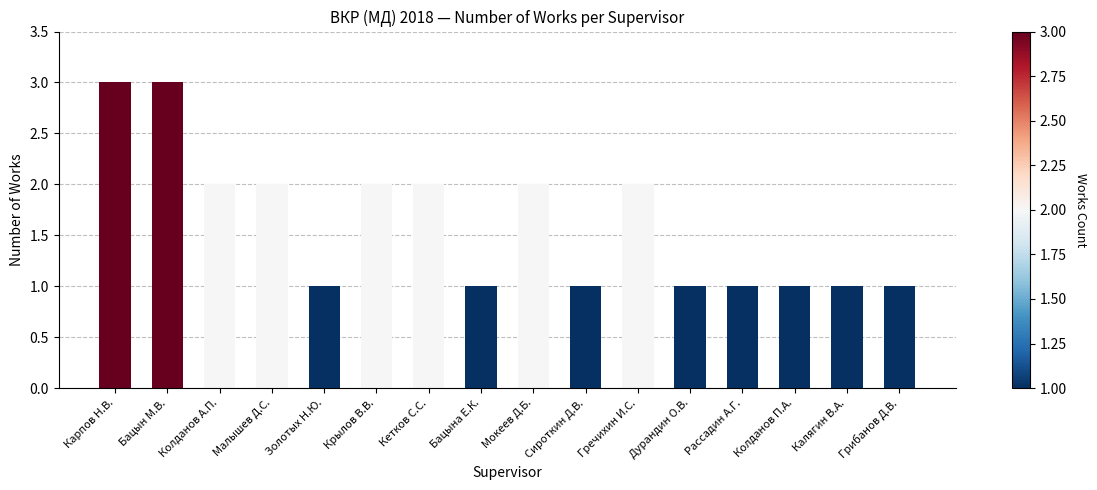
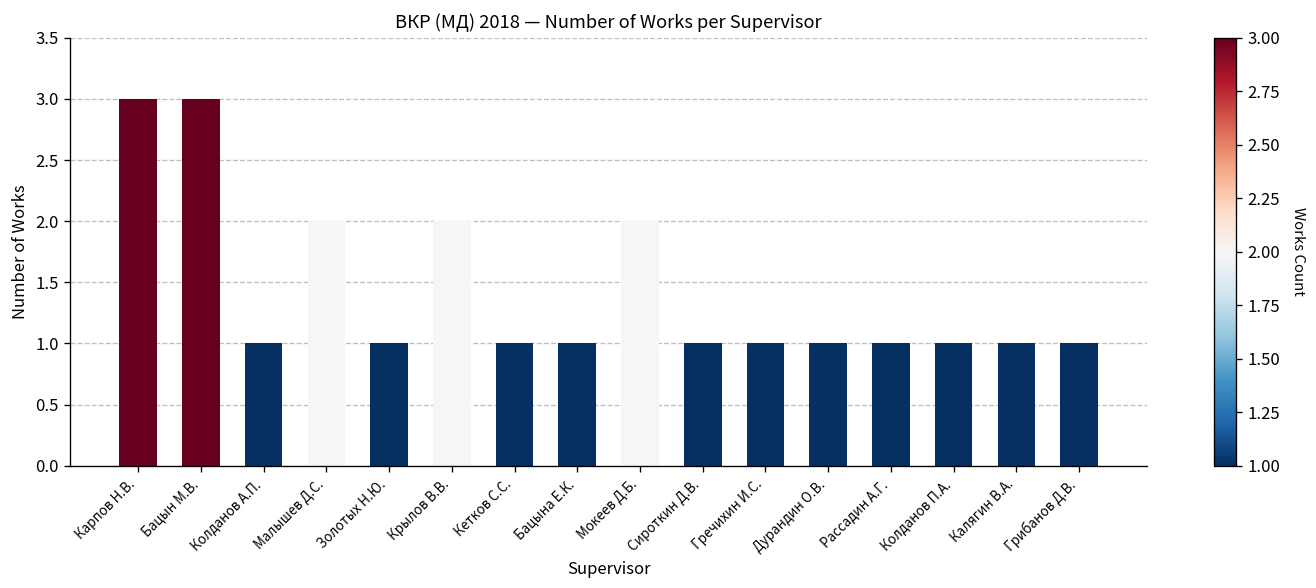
  {
    "Карпов Н.В.": 3,
    "Бацын М.В.": 3,
-   "Колданов А.П.": 2,
+   "Колданов А.П.": 1,
    "Малышев Д.С.": 2,
    "Золотых Н.Ю.": 1,
    "Крылов В.В.": 2,
-   "Кетков С.С.": 2,
+   "Кетков С.С.": 1,
    "Бацына Е.К.": 1,
    "Мокеев Д.Б.": 2,
    "Сироткин Д.В.": 1,
-   "Гречихин И.С.": 2,
+   "Гречихин И.С.": 1,
    "Дурандин О.В.": 1,
    "Рассадин А.Г.": 1,
    "Колданов П.А.": 1,
    "Калягин В.А.": 1,
    "Грибанов Д.В.": 1
  }
